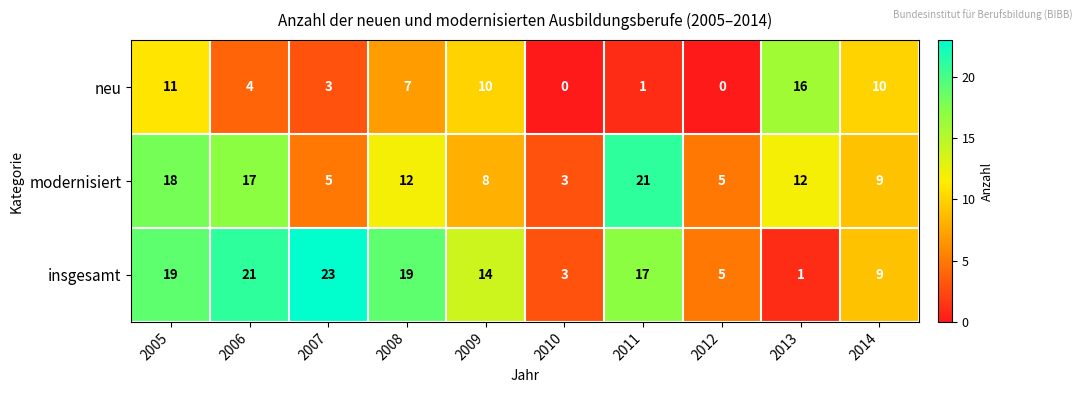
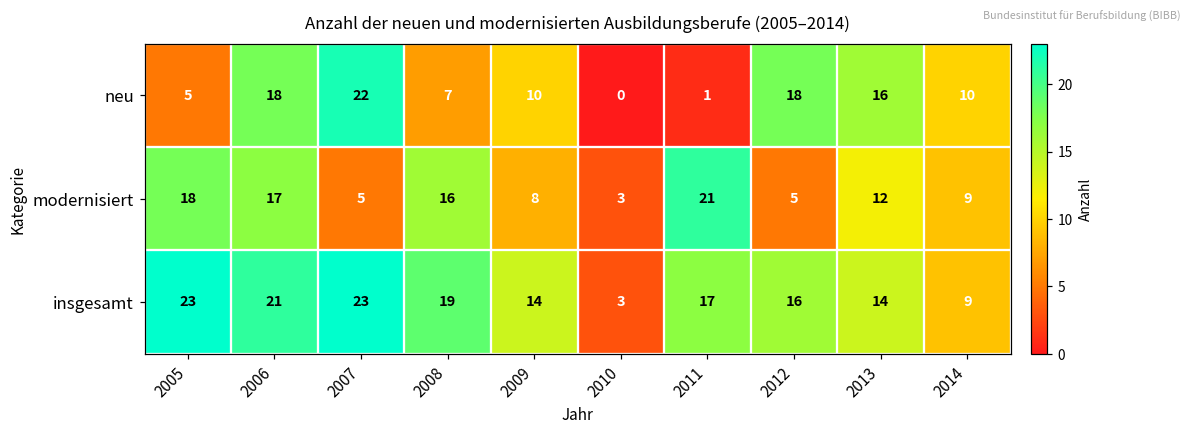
  {
    "neu": {
-     "2005": 11,
-     "2006": 4,
-     "2007": 3,
+     "2005": 5,
+     "2006": 18,
+     "2007": 22,
      "2008": 7,
      "2009": 10,
      "2010": 0,
      "2011": 1,
-     "2012": 0,
+     "2012": 18,
      "2013": 16,
      "2014": 10
    },
    "modernisiert": {
      "2005": 18,
      "2006": 17,
      "2007": 5,
-     "2008": 12,
+     "2008": 16,
      "2009": 8,
      "2010": 3,
      "2011": 21,
      "2012": 5,
      "2013": 12,
      "2014": 9
    },
    "insgesamt": {
-     "2005": 19,
+     "2005": 23,
      "2006": 21,
      "2007": 23,
      "2008": 19,
      "2009": 14,
      "2010": 3,
      "2011": 17,
-     "2012": 5,
-     "2013": 1,
+     "2012": 16,
+     "2013": 14,
      "2014": 9
    }
  }
